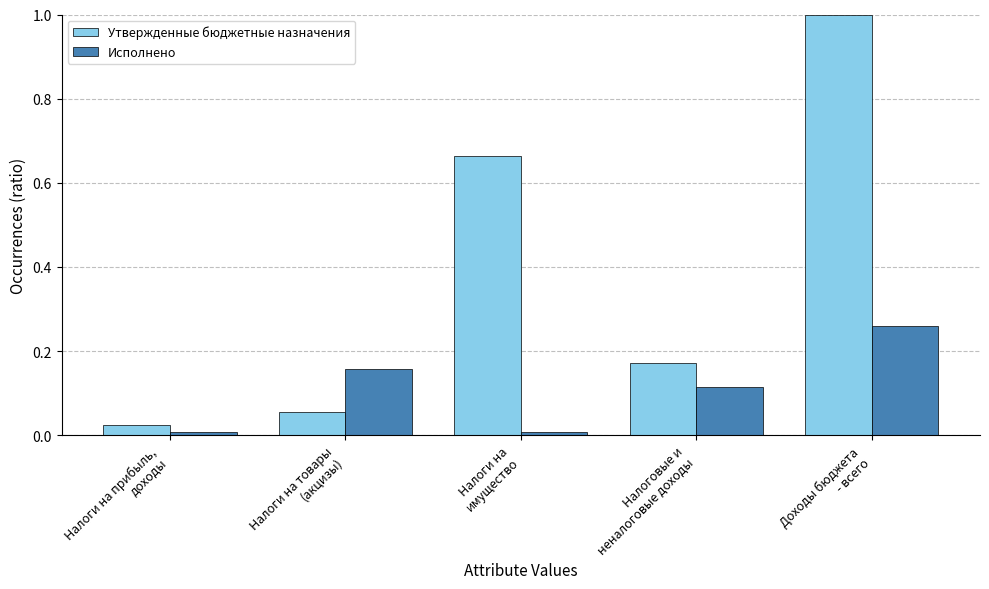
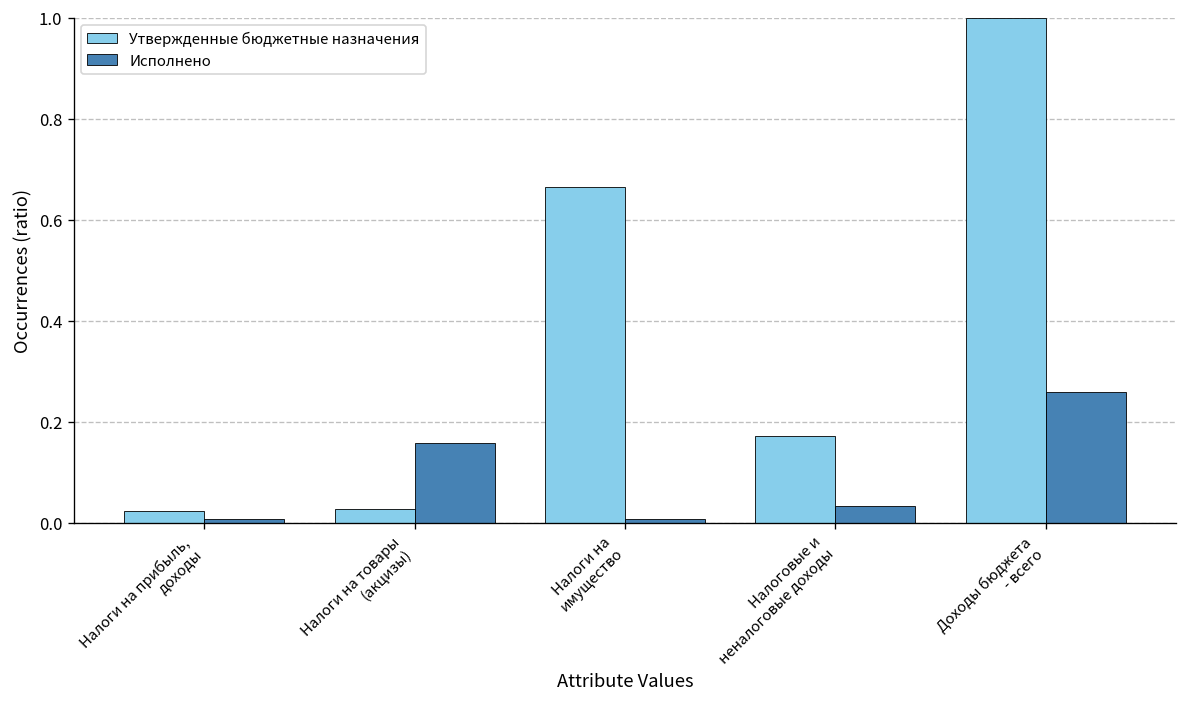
  {
    "Утвержденные бюджетные назначения": {
      "Налоги на прибыль, доходы": 0.02,
-     "Налоги на товары (акцизы)": 0.06,
+     "Налоги на товары (акцизы)": 0.03,
      "Налоги на имущество": 0.66,
      "Налоговые и неналоговые доходы": 0.17,
      "Доходы бюджета - всего": 1.00
    },
    "Исполнено": {
      "Налоги на прибыль, доходы": 0.01,
      "Налоги на товары (акцизы)": 0.16,
      "Налоги на имущество": 0.01,
-     "Налоговые и неналоговые доходы": 0.12,
+     "Налоговые и неналоговые доходы": 0.03,
      "Доходы бюджета - всего": 0.26
    }
  }
